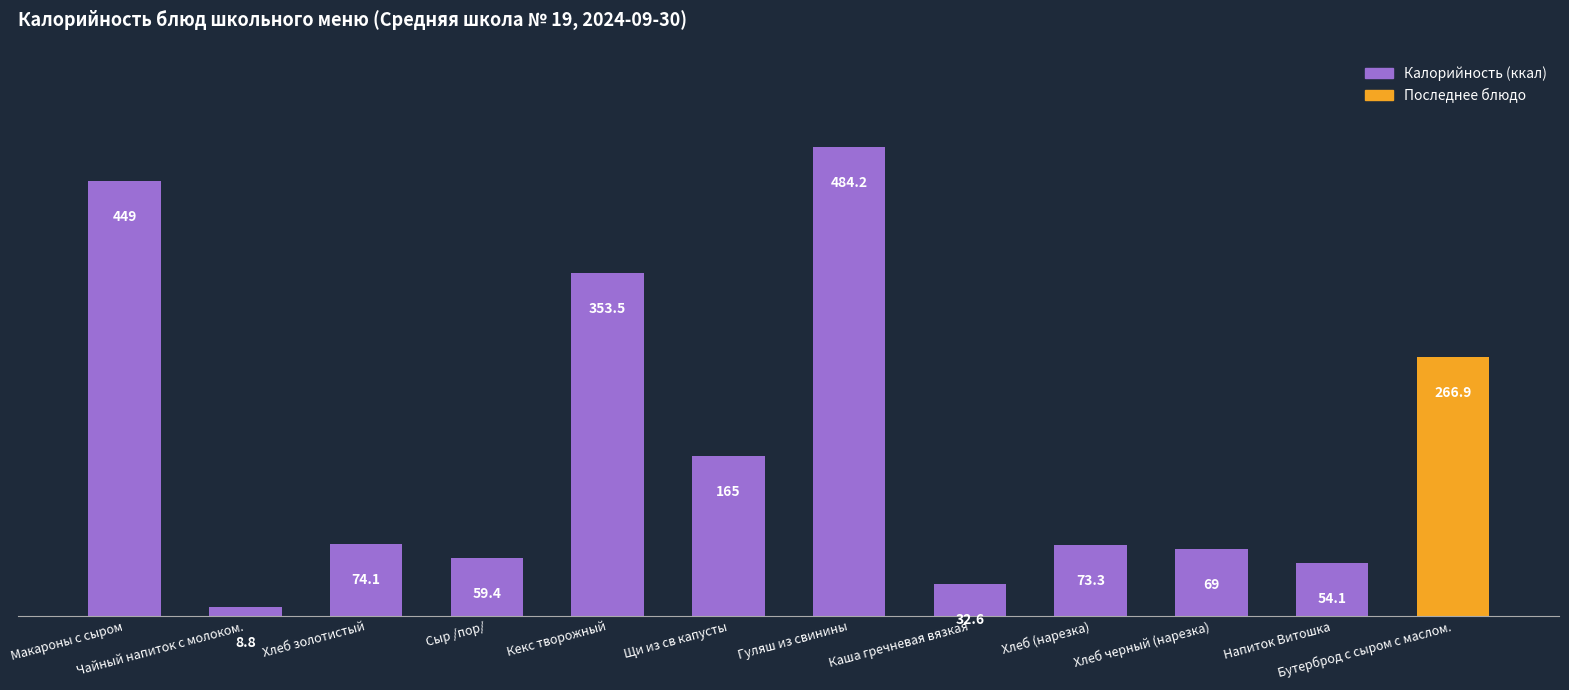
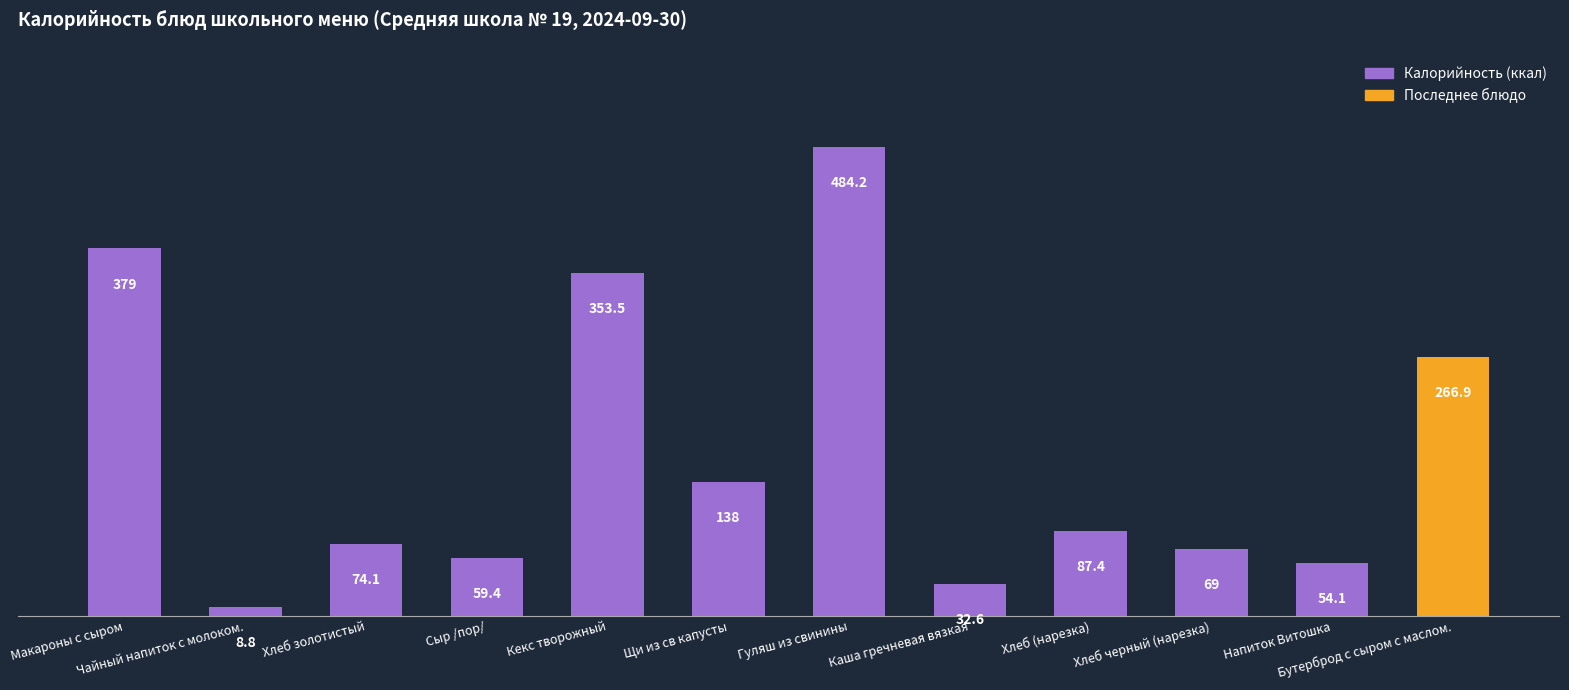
  {
-   "Макароны с сыром": 449,
+   "Макароны с сыром": 379,
    "Хлеб золотистый": 74.1,
    "Сыр /пор/": 59.4,
    "Кекс творожный": 353.5,
-   "Щи из св капусты": 165,
+   "Щи из св капусты": 138,
    "Гуляш из свинины": 484.2,
-   "Хлеб (нарезка)": 73.3,
+   "Хлеб (нарезка)": 87.4,
    "Хлеб черный (нарезка)": 69,
    "Напиток Витошка": 54.1,
    "Бутерброд с сыром с маслом.": 266.9
  }
